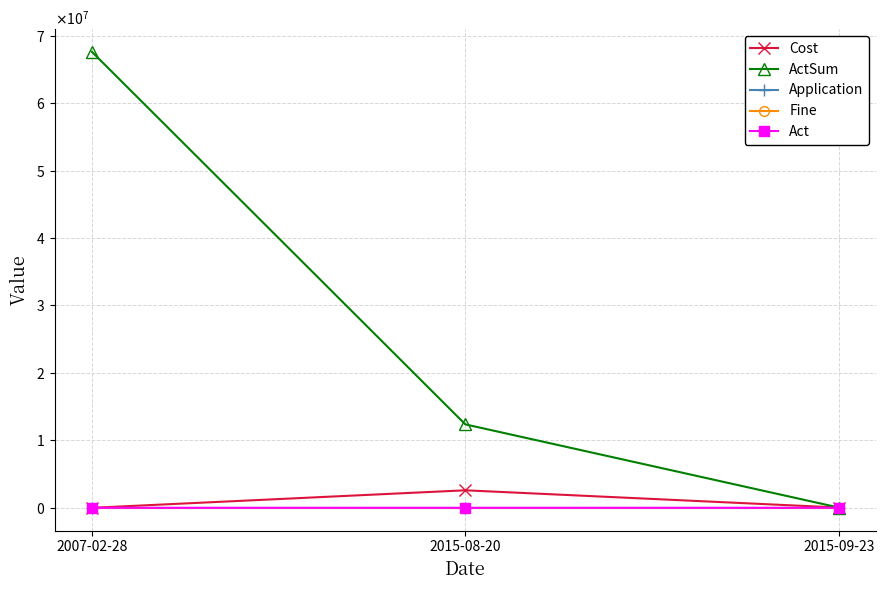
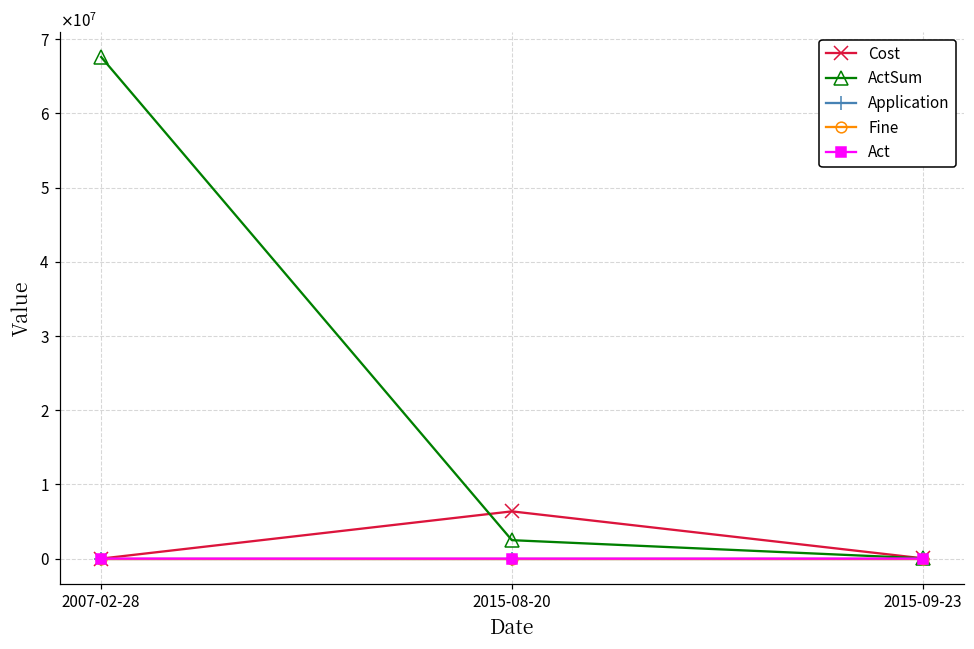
  {
    "Cost": {
-     "2015-08-20": 3000000
+     "2015-08-20": 6000000
    },
    "ActSum": {
      "2007-02-28": 68000000,
-     "2015-08-20": 12000000
+     "2015-08-20": 2000000
    },
    "Act": {
      "2015-08-20": 0
    }
  }
